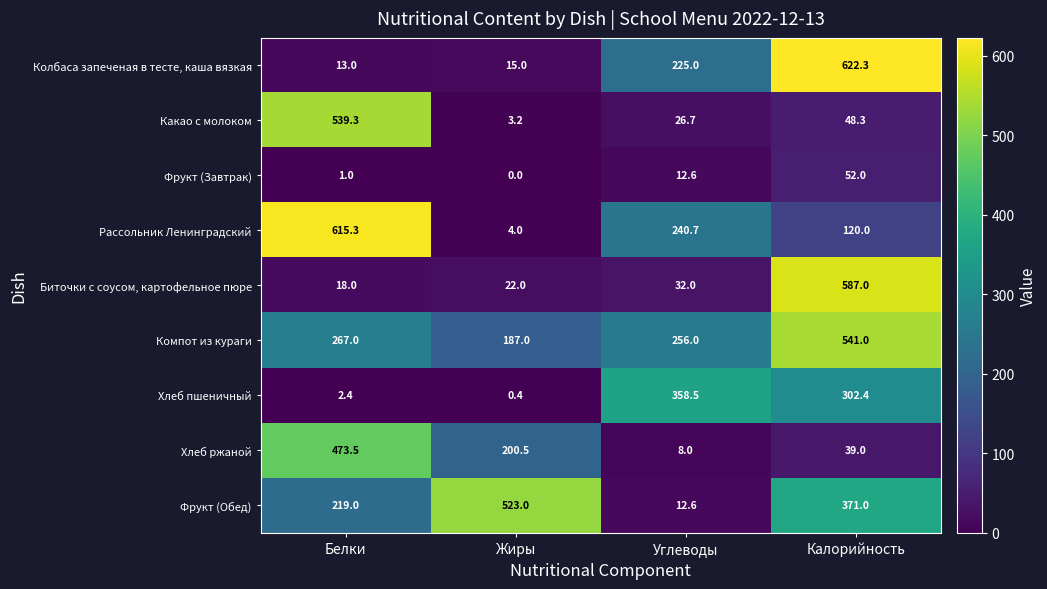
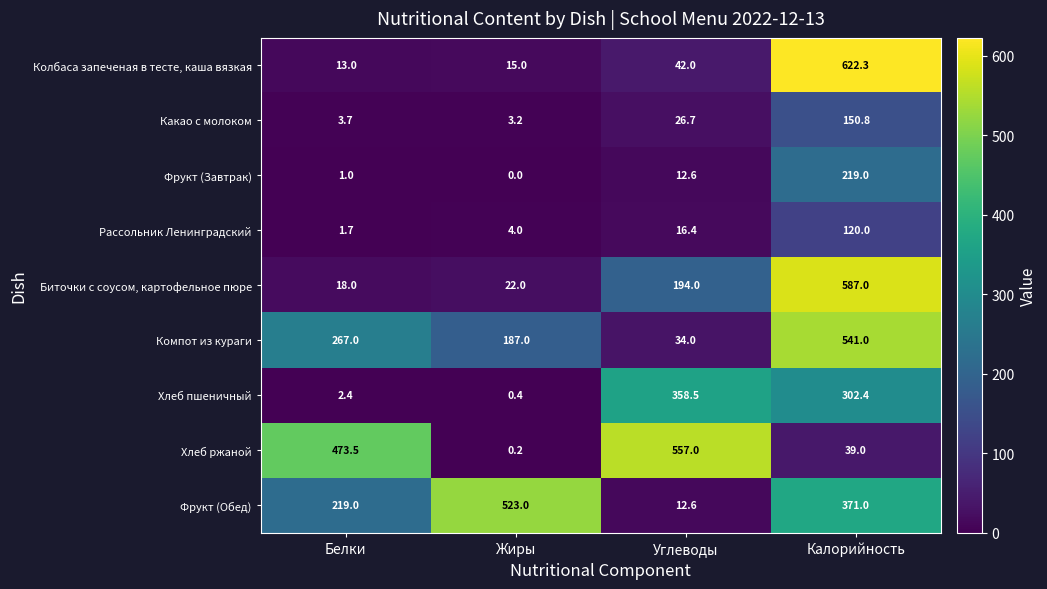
  {
    "Колбаса запеченая в тесте, каша вязкая": {
      "Белки": 13.0,
      "Жиры": 15.0,
-     "Углеводы": 225.0,
+     "Углеводы": 42.0,
      "Калорийность": 622.3
    },
    "Какао с молоком": {
-     "Белки": 539.3,
+     "Белки": 3.7,
      "Жиры": 3.2,
      "Углеводы": 26.7,
-     "Калорийность": 48.3
+     "Калорийность": 150.8
    },
    "Фрукт (Завтрак)": {
      "Белки": 1.0,
      "Жиры": 0.0,
      "Углеводы": 12.6,
-     "Калорийность": 52.0
+     "Калорийность": 219.0
    },
    "Рассольник Ленинградский": {
-     "Белки": 615.3,
+     "Белки": 1.7,
      "Жиры": 4.0,
-     "Углеводы": 240.7,
+     "Углеводы": 16.4,
      "Калорийность": 120.0
    },
    "Биточки с соусом, картофельное пюре": {
      "Белки": 18.0,
      "Жиры": 22.0,
-     "Углеводы": 32.0,
+     "Углеводы": 194.0,
      "Калорийность": 587.0
    },
    "Компот из кураги": {
      "Белки": 267.0,
      "Жиры": 187.0,
-     "Углеводы": 256.0,
+     "Углеводы": 34.0,
      "Калорийность": 541.0
    },
    "Хлеб пшеничный": {
      "Белки": 2.4,
      "Жиры": 0.4,
      "Углеводы": 358.5,
      "Калорийность": 302.4
    },
    "Хлеб ржаной": {
      "Белки": 473.5,
-     "Жиры": 200.5,
-     "Углеводы": 8.0,
+     "Жиры": 0.2,
+     "Углеводы": 557.0,
      "Калорийность": 39.0
    },
    "Фрукт (Обед)": {
      "Белки": 219.0,
      "Жиры": 523.0,
      "Углеводы": 12.6,
      "Калорийность": 371.0
    }
  }
